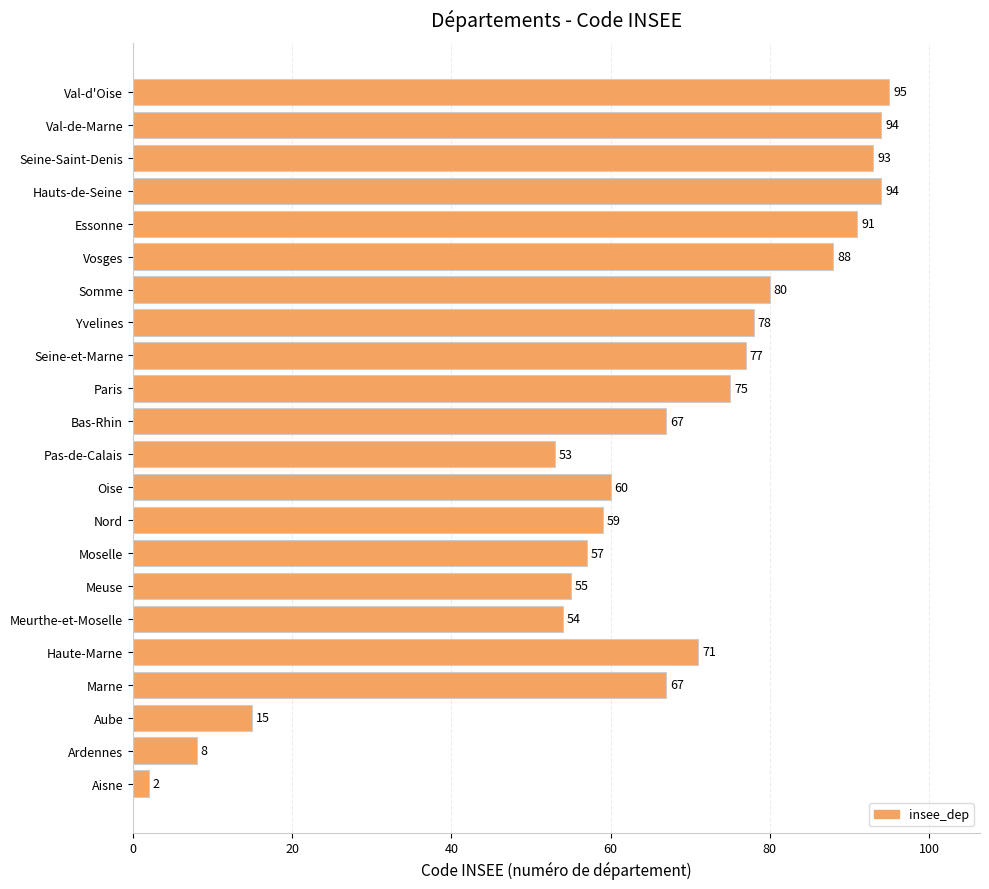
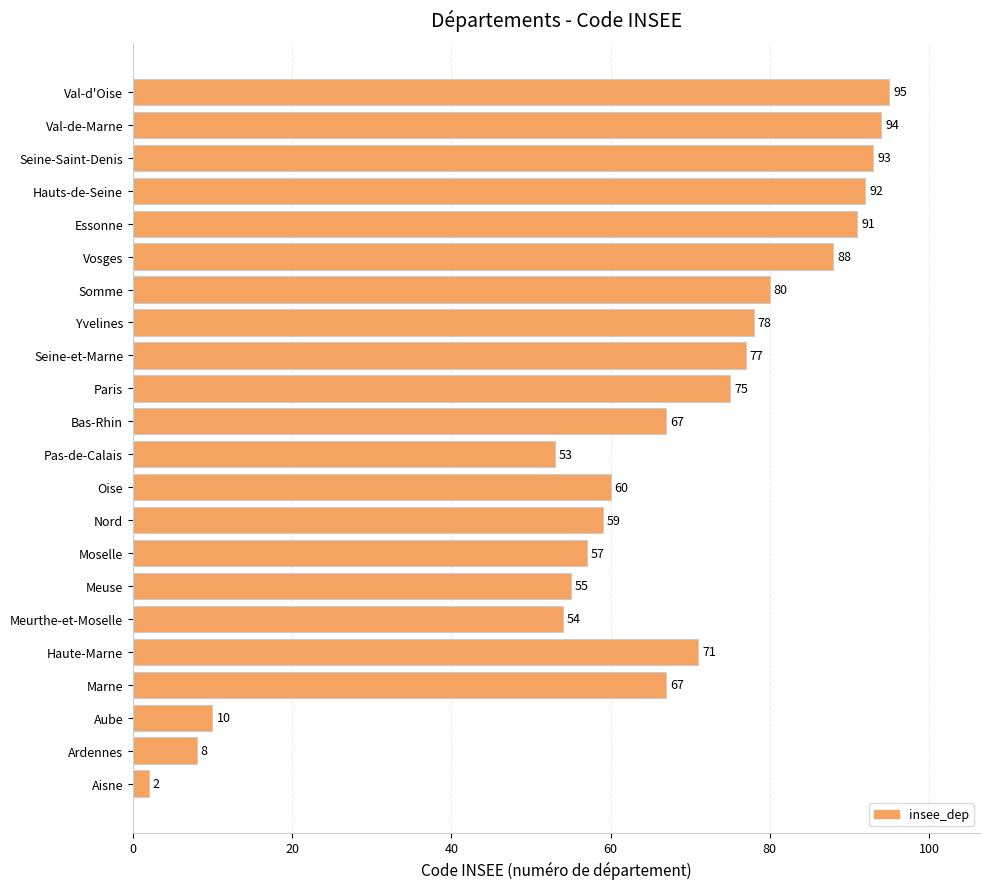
  {
    "Val-d'Oise": 95,
    "Val-de-Marne": 94,
    "Seine-Saint-Denis": 93,
-   "Hauts-de-Seine": 94,
+   "Hauts-de-Seine": 92,
    "Essonne": 91,
    "Vosges": 88,
    "Somme": 80,
    "Yvelines": 78,
    "Seine-et-Marne": 77,
    "Paris": 75,
    "Bas-Rhin": 67,
    "Pas-de-Calais": 53,
    "Oise": 60,
    "Nord": 59,
    "Moselle": 57,
    "Meuse": 55,
    "Meurthe-et-Moselle": 54,
    "Haute-Marne": 71,
    "Marne": 67,
-   "Aube": 15,
+   "Aube": 10,
    "Ardennes": 8,
    "Aisne": 2
  }
